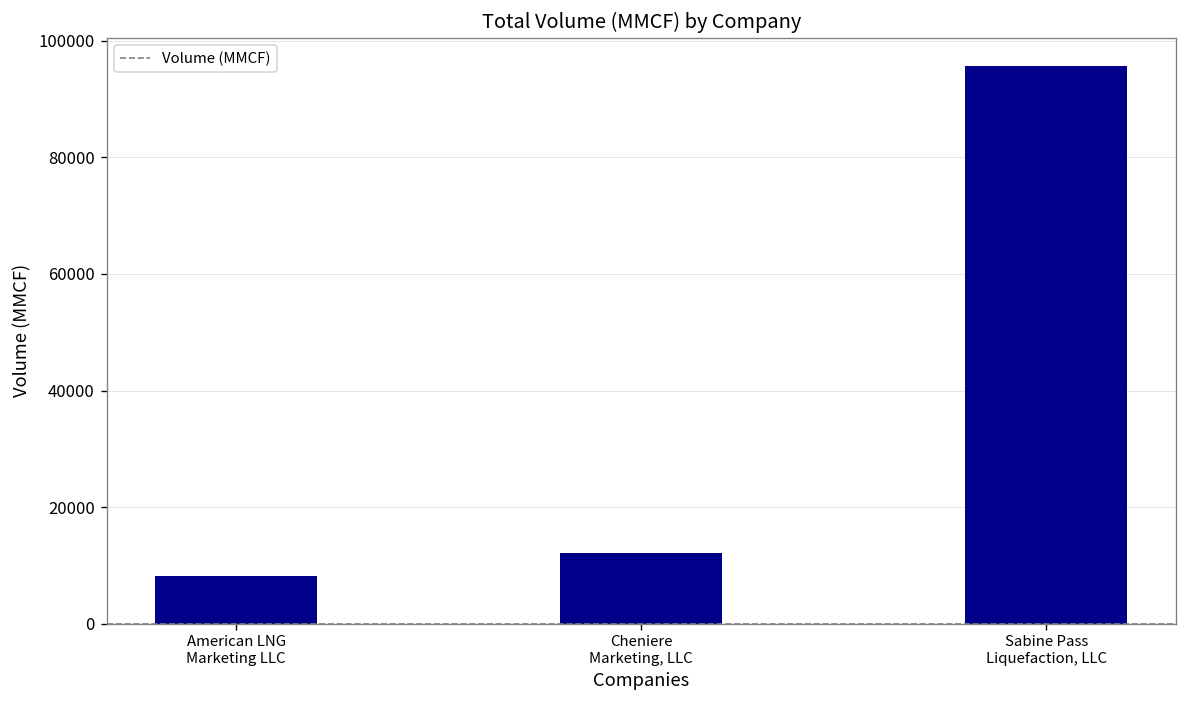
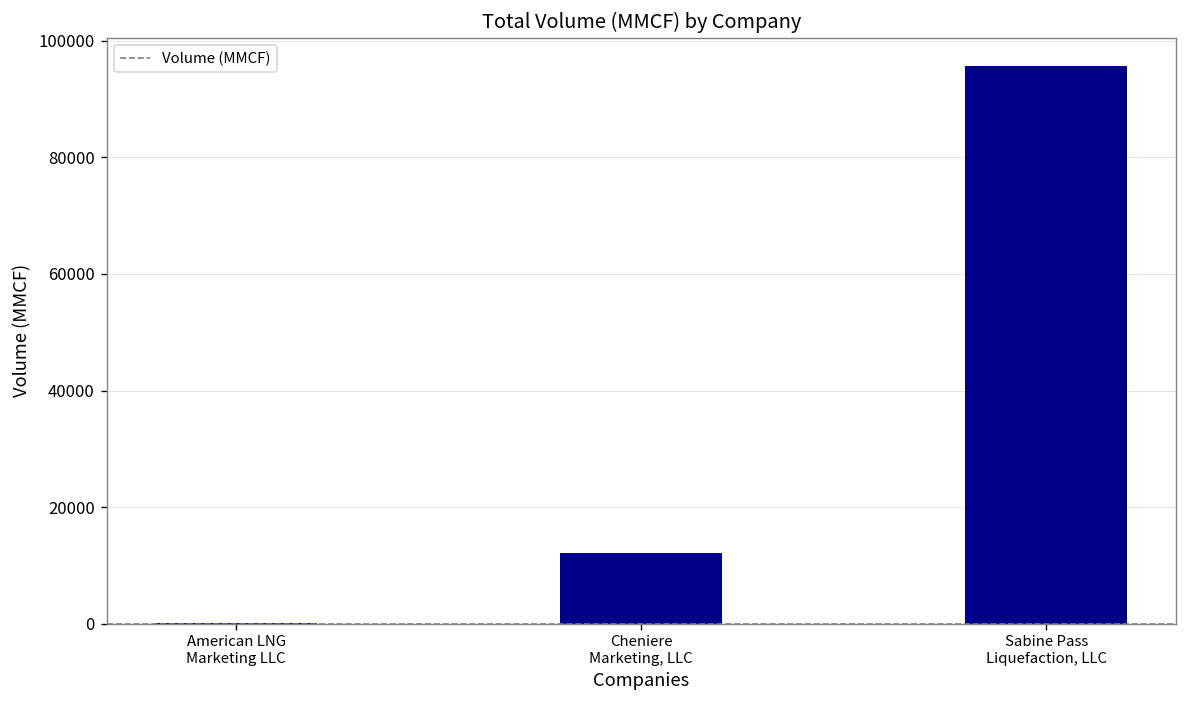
  {
-   "American LNG Marketing LLC": 8000,
+   "American LNG Marketing LLC": 0,
    "Cheniere Marketing, LLC": 12000,
    "Sabine Pass Liquefaction, LLC": 96000
  }
